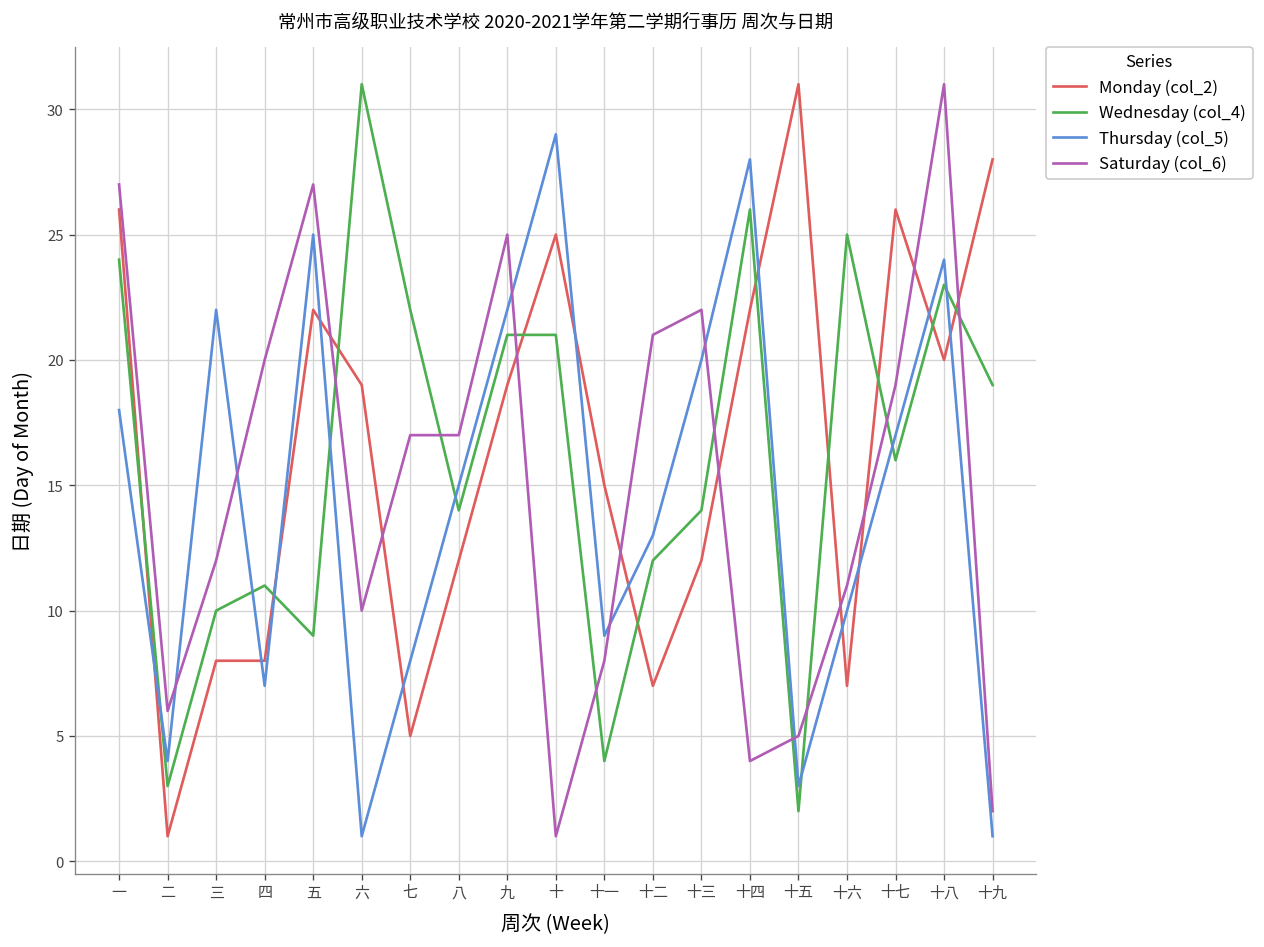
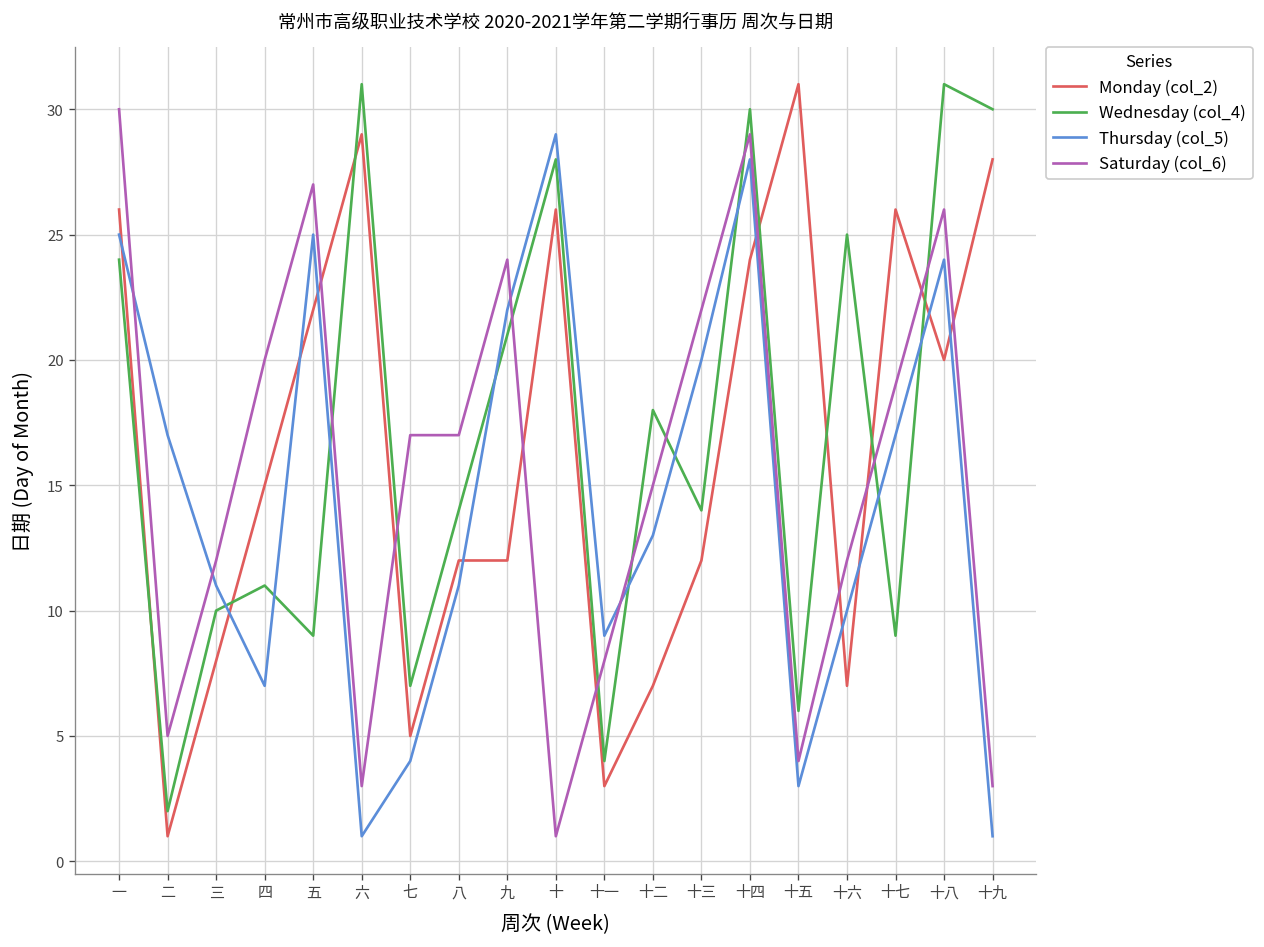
  {
    "Monday (col_2)": {
      "一": 26,
      "二": 1,
      "三": 8,
-     "四": 8,
+     "四": 15,
      "五": 22,
-     "六": 19,
+     "六": 29,
      "七": 5,
      "八": 12,
-     "九": 19,
-     "十": 25,
-     "十一": 15,
+     "九": 12,
+     "十": 26,
+     "十一": 3,
      "十二": 7,
      "十三": 12,
-     "十四": 22,
+     "十四": 24,
      "十五": 31,
      "十六": 7,
      "十七": 26,
      "十八": 20,
      "十九": 28
    },
    "Wednesday (col_4)": {
      "一": 24,
-     "二": 3,
+     "二": 2,
      "三": 10,
      "四": 11,
      "五": 9,
      "六": 31,
-     "七": 22,
+     "七": 7,
      "八": 14,
      "九": 21,
-     "十": 21,
+     "十": 28,
      "十一": 4,
-     "十二": 12,
+     "十二": 18,
      "十三": 14,
-     "十四": 26,
-     "十五": 2,
+     "十四": 30,
+     "十五": 6,
      "十六": 25,
-     "十七": 16,
-     "十八": 23,
-     "十九": 19
+     "十七": 9,
+     "十八": 31,
+     "十九": 30
    },
    "Thursday (col_5)": {
-     "一": 18,
-     "二": 4,
-     "三": 22,
+     "一": 25,
+     "二": 17,
+     "三": 11,
      "四": 7,
      "五": 25,
      "六": 1,
-     "七": 8,
-     "八": 15,
+     "七": 4,
+     "八": 11,
      "九": 22,
      "十": 29,
      "十一": 9,
      "十二": 13,
      "十三": 20,
      "十四": 28,
      "十五": 3,
      "十六": 10,
      "十七": 17,
      "十八": 24,
      "十九": 1
    },
    "Saturday (col_6)": {
-     "一": 27,
-     "二": 6,
+     "一": 30,
+     "二": 5,
      "三": 12,
      "四": 20,
      "五": 27,
-     "六": 10,
+     "六": 3,
      "七": 17,
      "八": 17,
-     "九": 25,
+     "九": 24,
      "十": 1,
      "十一": 8,
-     "十二": 21,
+     "十二": 15,
      "十三": 22,
-     "十四": 4,
-     "十五": 5,
-     "十六": 11,
+     "十四": 29,
+     "十五": 4,
+     "十六": 12,
      "十七": 19,
-     "十八": 31,
-     "十九": 2
+     "十八": 26,
+     "十九": 3
    }
  }
